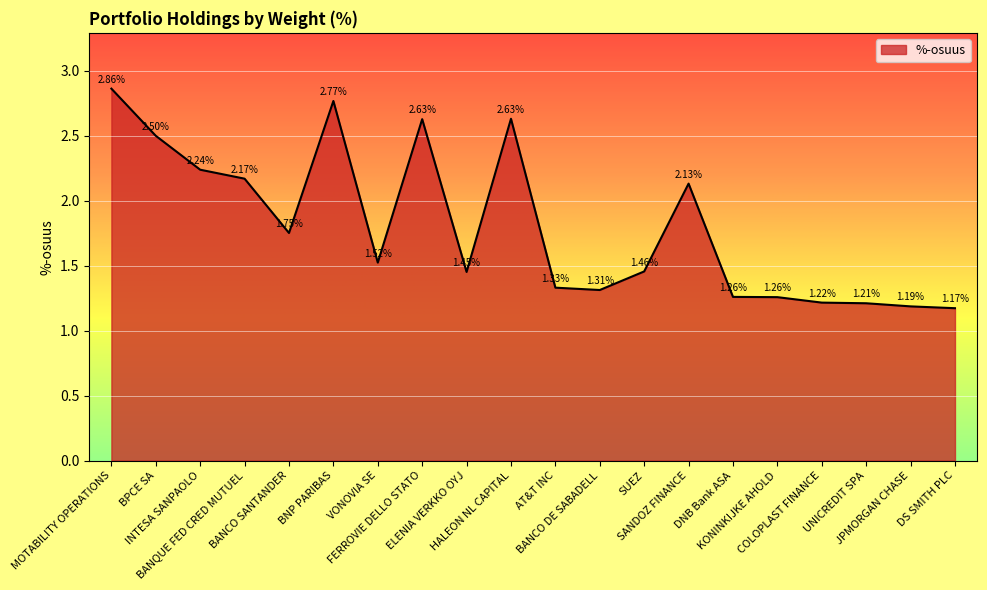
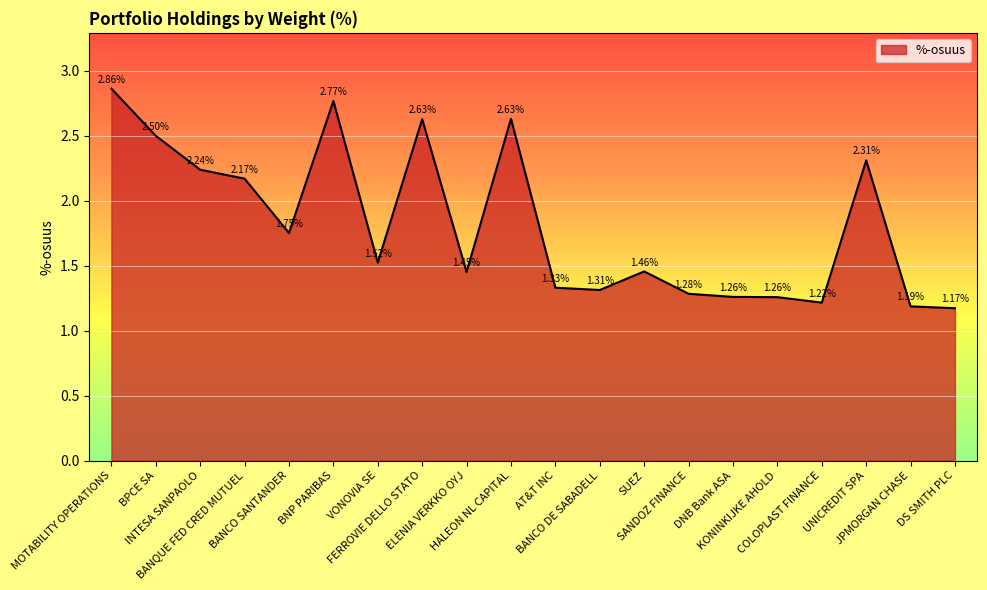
  {
    "MOTABILITY OPERATIONS": "2.86%",
    "BPCE SA": "2.50%",
    "INTESA SANPAOLO": "2.24%",
    "BANQUE FED CRED MUTUEL": "2.17%",
    "BANCO SANTANDER": "1.75%",
    "BNP PARIBAS": "2.77%",
    "VONOVIA SE": "1.52%",
    "FERROVIE DELLO STATO": "2.63%",
    "ELENIA VERKKO OYJ": "1.45%",
    "HALEON NL CAPITAL": "2.63%",
    "AT&T INC": "1.33%",
    "BANCO DE SABADELL": "1.31%",
    "SUEZ": "1.46%",
-   "SANDOZ FINANCE": "2.13%",
+   "SANDOZ FINANCE": "1.28%",
    "DNB Bank ASA": "1.26%",
    "KONINKIJKE AHOLD": "1.26%",
    "COLOPLAST FINANCE": "1.22%",
-   "UNICREDIT SPA": "1.21%",
+   "UNICREDIT SPA": "2.31%",
    "JPMORGAN CHASE": "1.19%",
    "DS SMITH PLC": "1.17%"
  }
